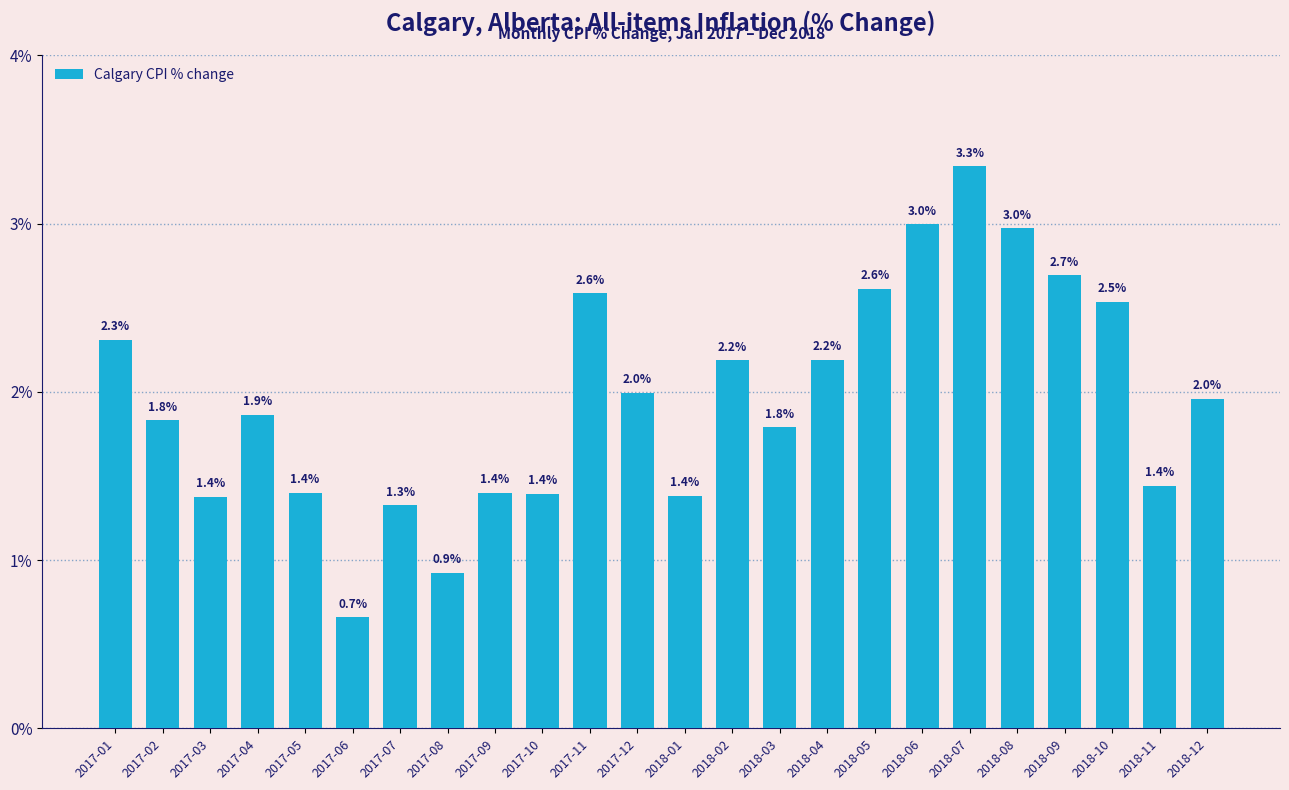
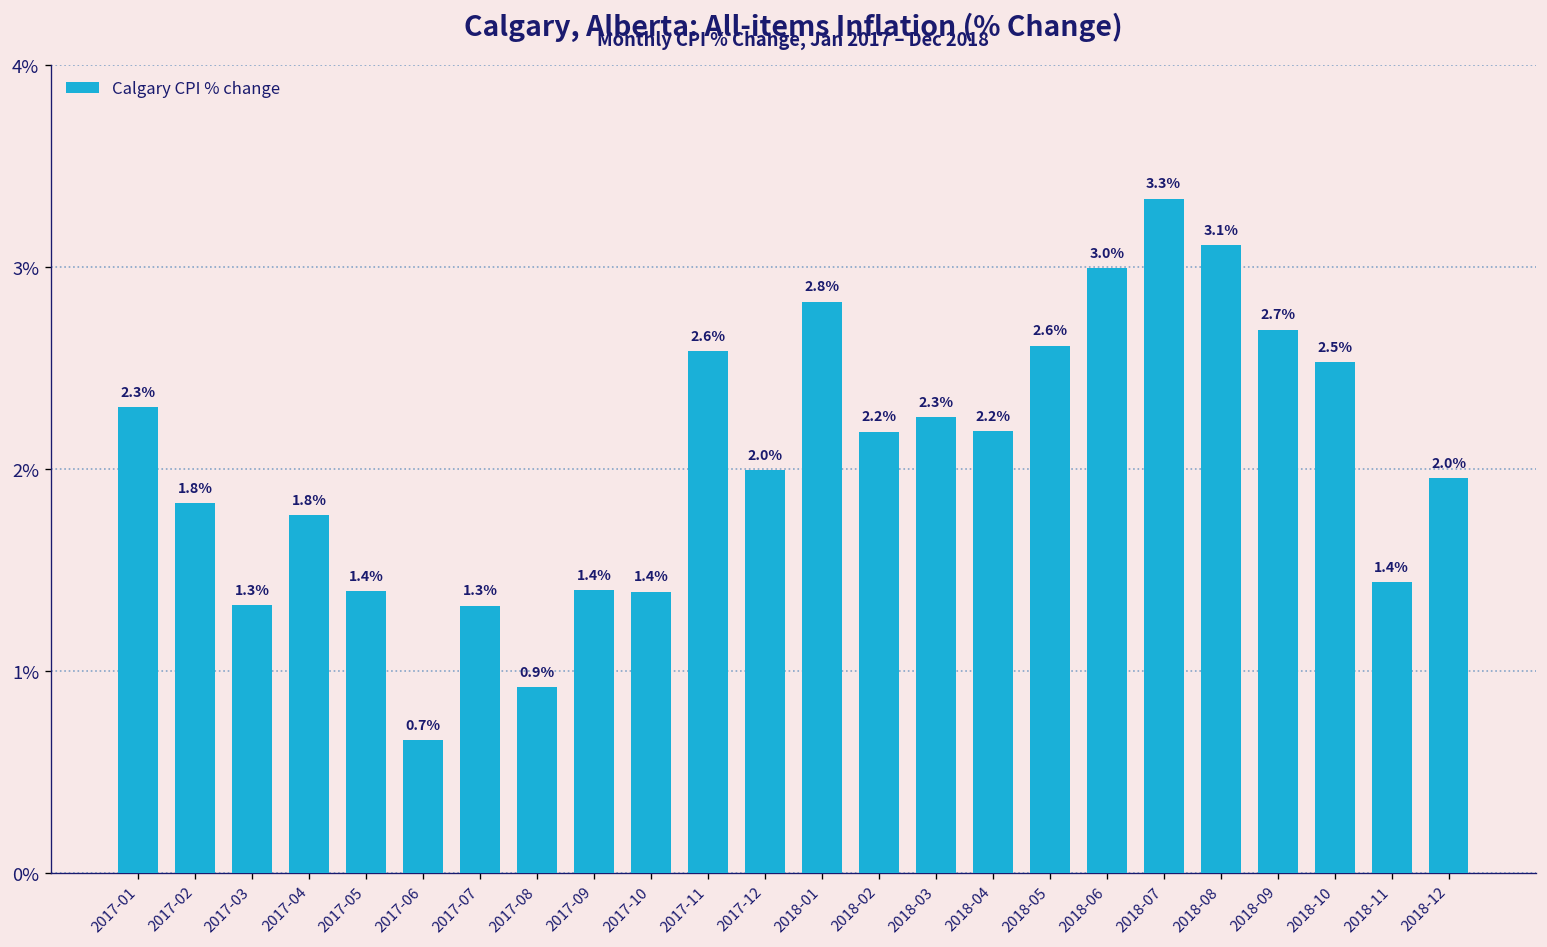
  {
    "2017-01": "2.3%",
    "2017-02": "1.8%",
-   "2017-03": "1.4%",
-   "2017-04": "1.9%",
+   "2017-03": "1.3%",
+   "2017-04": "1.8%",
    "2017-05": "1.4%",
    "2017-06": "0.7%",
    "2017-07": "1.3%",
    "2017-08": "0.9%",
    "2017-09": "1.4%",
    "2017-10": "1.4%",
    "2017-11": "2.6%",
    "2017-12": "2.0%",
-   "2018-01": "1.4%",
+   "2018-01": "2.8%",
    "2018-02": "2.2%",
-   "2018-03": "1.8%",
+   "2018-03": "2.3%",
    "2018-04": "2.2%",
    "2018-05": "2.6%",
    "2018-06": "3.0%",
    "2018-07": "3.3%",
-   "2018-08": "3.0%",
+   "2018-08": "3.1%",
    "2018-09": "2.7%",
    "2018-10": "2.5%",
    "2018-11": "1.4%",
    "2018-12": "2.0%"
  }
